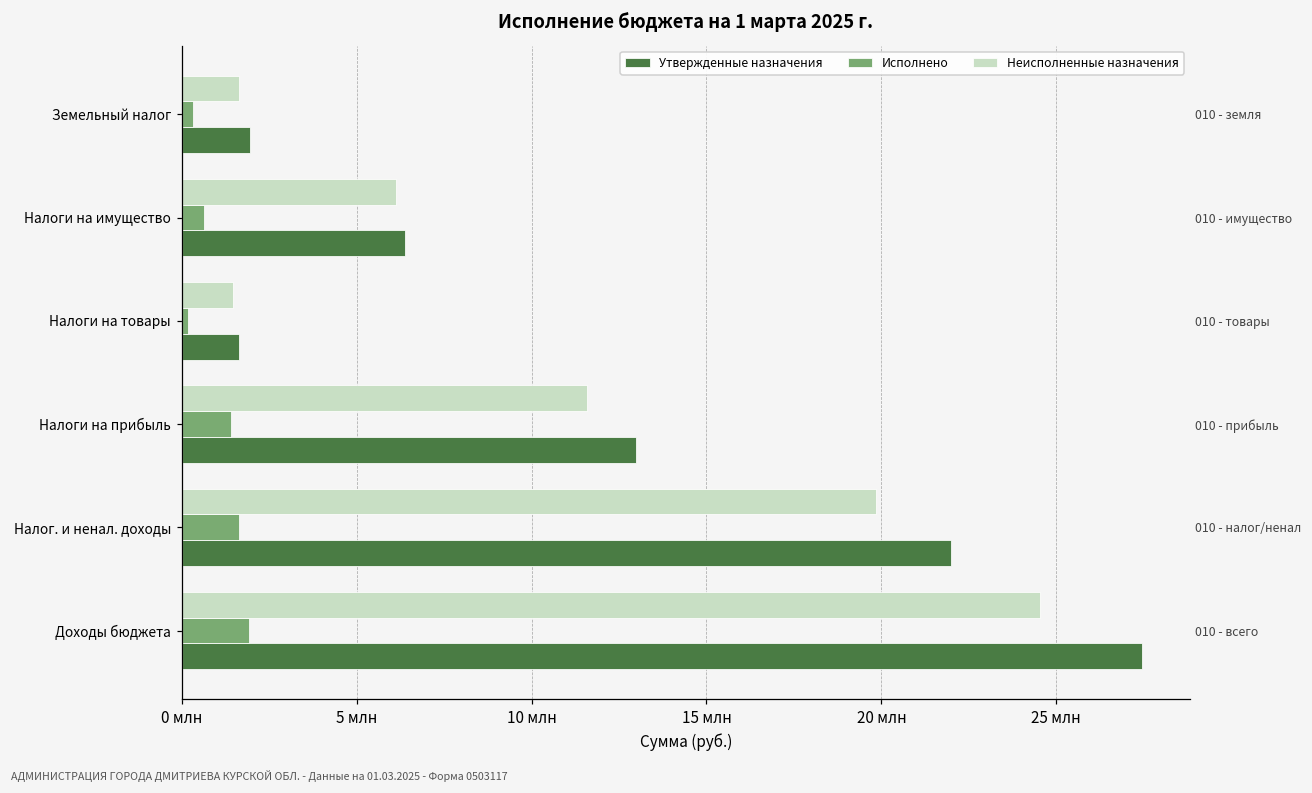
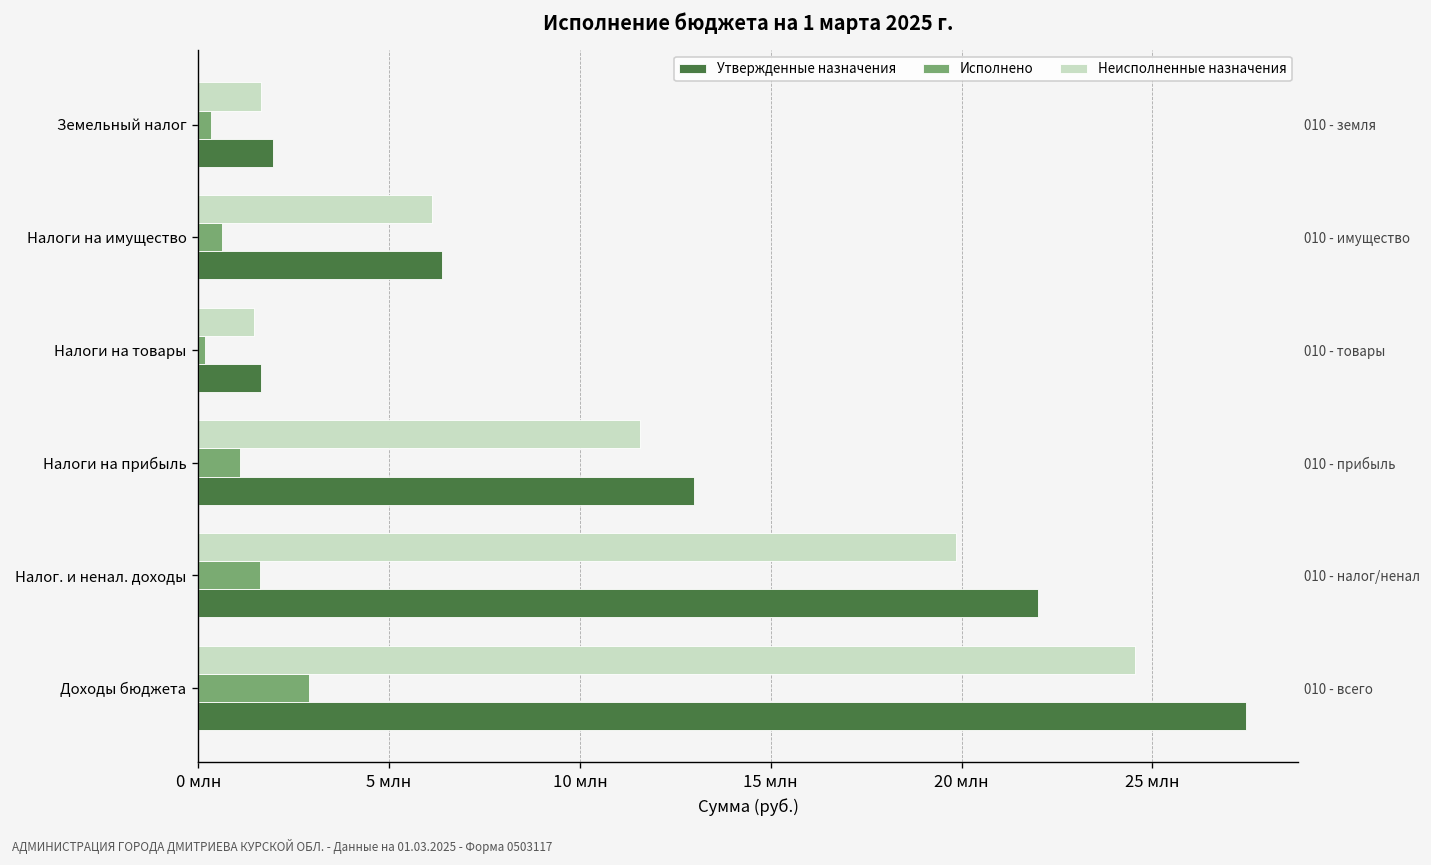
  {
    "Исполнено": {
      "Земельный налог": "0.3 млн",
      "Налоги на имущество": "0.6 млн",
      "Налоги на товары": "0.2 млн",
-     "Налоги на прибыль": "1.4 млн",
+     "Налоги на прибыль": "1.1 млн",
      "Налог. и ненал. доходы": "1.6 млн",
-     "Доходы бюджета": "1.9 млн"
+     "Доходы бюджета": "2.9 млн"
    }
  }
